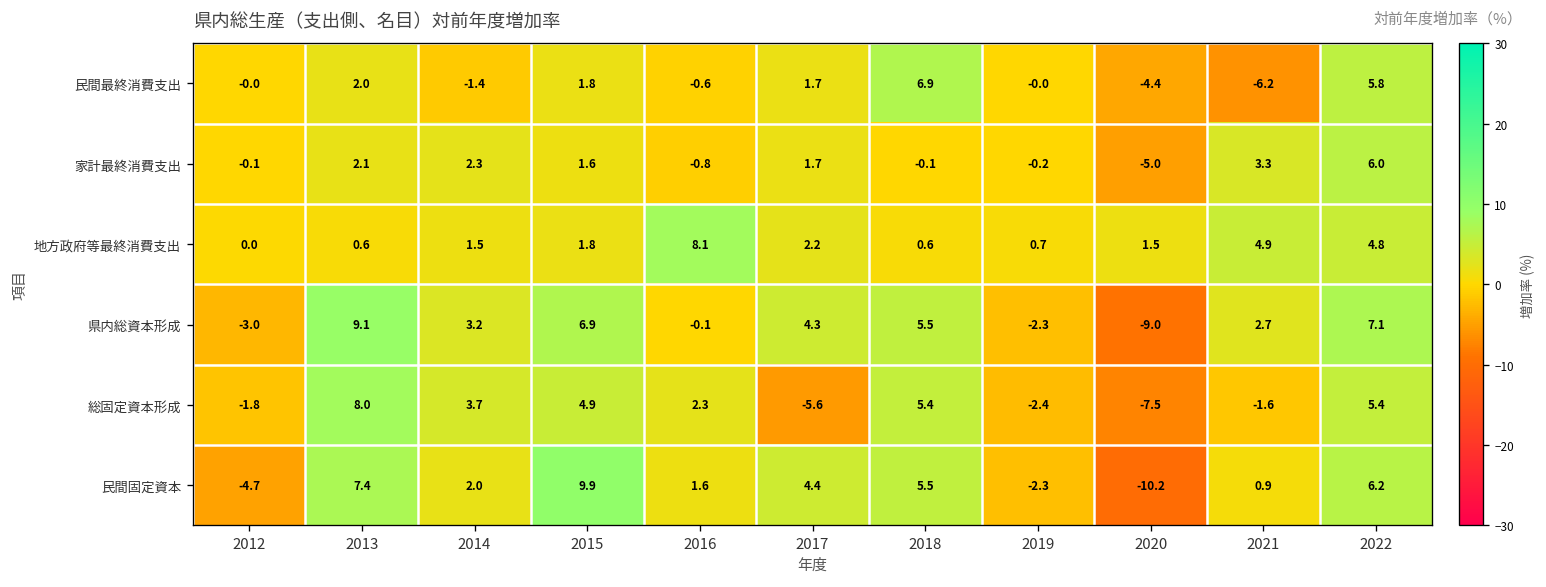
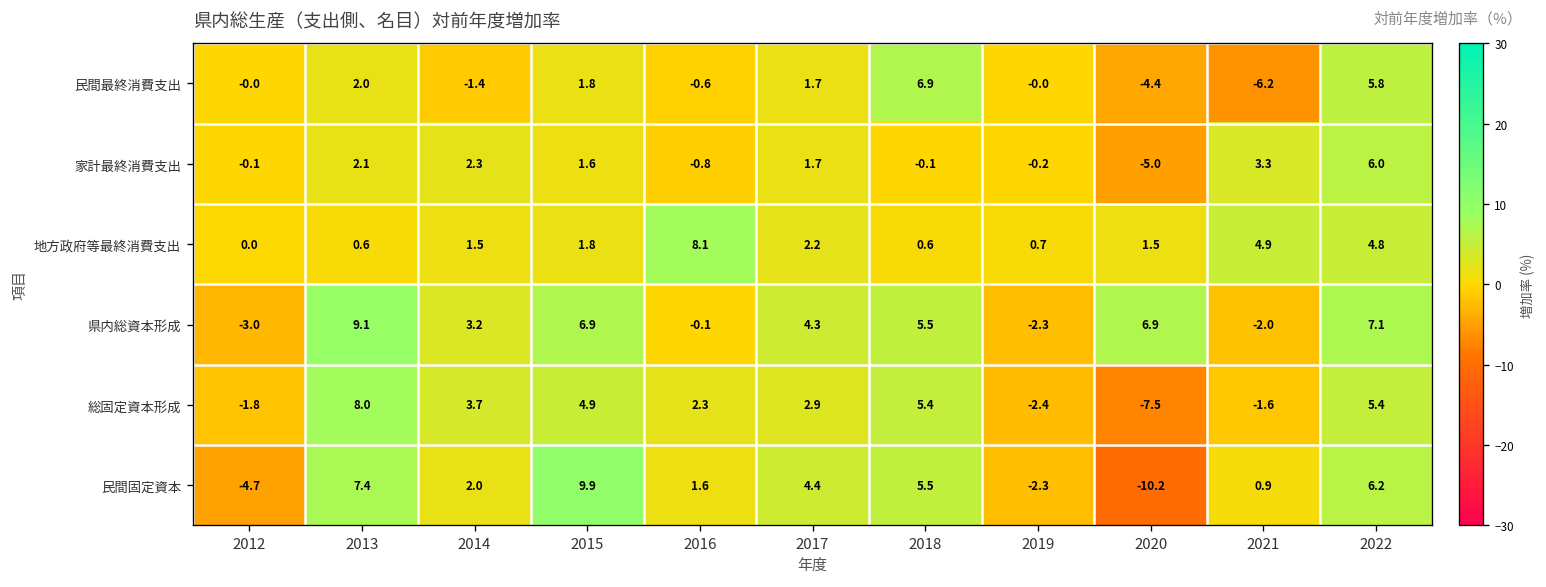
  {
    "民間最終消費支出": {
      "2012": -0.0,
      "2013": 2.0,
      "2014": -1.4,
      "2015": 1.8,
      "2016": -0.6,
      "2017": 1.7,
      "2018": 6.9,
      "2019": -0.0,
      "2020": -4.4,
      "2021": -6.2,
      "2022": 5.8
    },
    "家計最終消費支出": {
      "2012": -0.1,
      "2013": 2.1,
      "2014": 2.3,
      "2015": 1.6,
      "2016": -0.8,
      "2017": 1.7,
      "2018": -0.1,
      "2019": -0.2,
      "2020": -5.0,
      "2021": 3.3,
      "2022": 6.0
    },
    "地方政府等最終消費支出": {
      "2012": 0.0,
      "2013": 0.6,
      "2014": 1.5,
      "2015": 1.8,
      "2016": 8.1,
      "2017": 2.2,
      "2018": 0.6,
      "2019": 0.7,
      "2020": 1.5,
      "2021": 4.9,
      "2022": 4.8
    },
    "県内総資本形成": {
      "2012": -3.0,
      "2013": 9.1,
      "2014": 3.2,
      "2015": 6.9,
      "2016": -0.1,
      "2017": 4.3,
      "2018": 5.5,
      "2019": -2.3,
-     "2020": -9.0,
-     "2021": 2.7,
+     "2020": 6.9,
+     "2021": -2.0,
      "2022": 7.1
    },
    "総固定資本形成": {
      "2012": -1.8,
      "2013": 8.0,
      "2014": 3.7,
      "2015": 4.9,
      "2016": 2.3,
-     "2017": -5.6,
+     "2017": 2.9,
      "2018": 5.4,
      "2019": -2.4,
      "2020": -7.5,
      "2021": -1.6,
      "2022": 5.4
    },
    "民間固定資本": {
      "2012": -4.7,
      "2013": 7.4,
      "2014": 2.0,
      "2015": 9.9,
      "2016": 1.6,
      "2017": 4.4,
      "2018": 5.5,
      "2019": -2.3,
      "2020": -10.2,
      "2021": 0.9,
      "2022": 6.2
    }
  }
